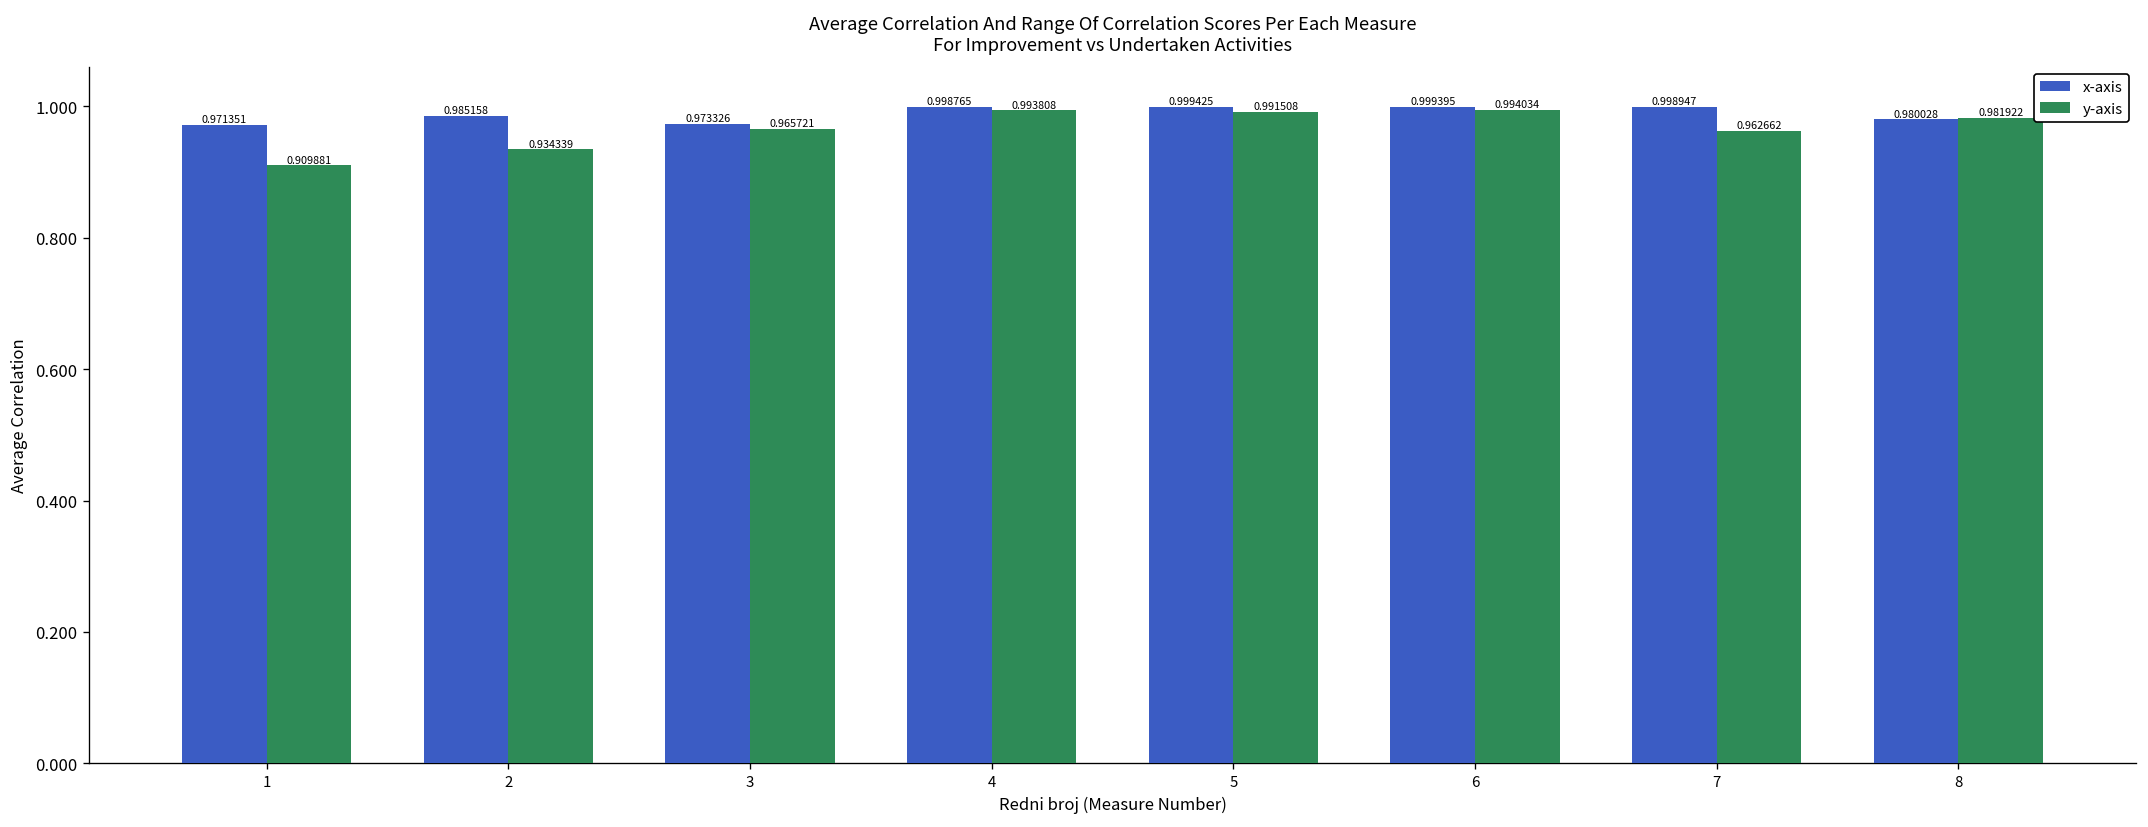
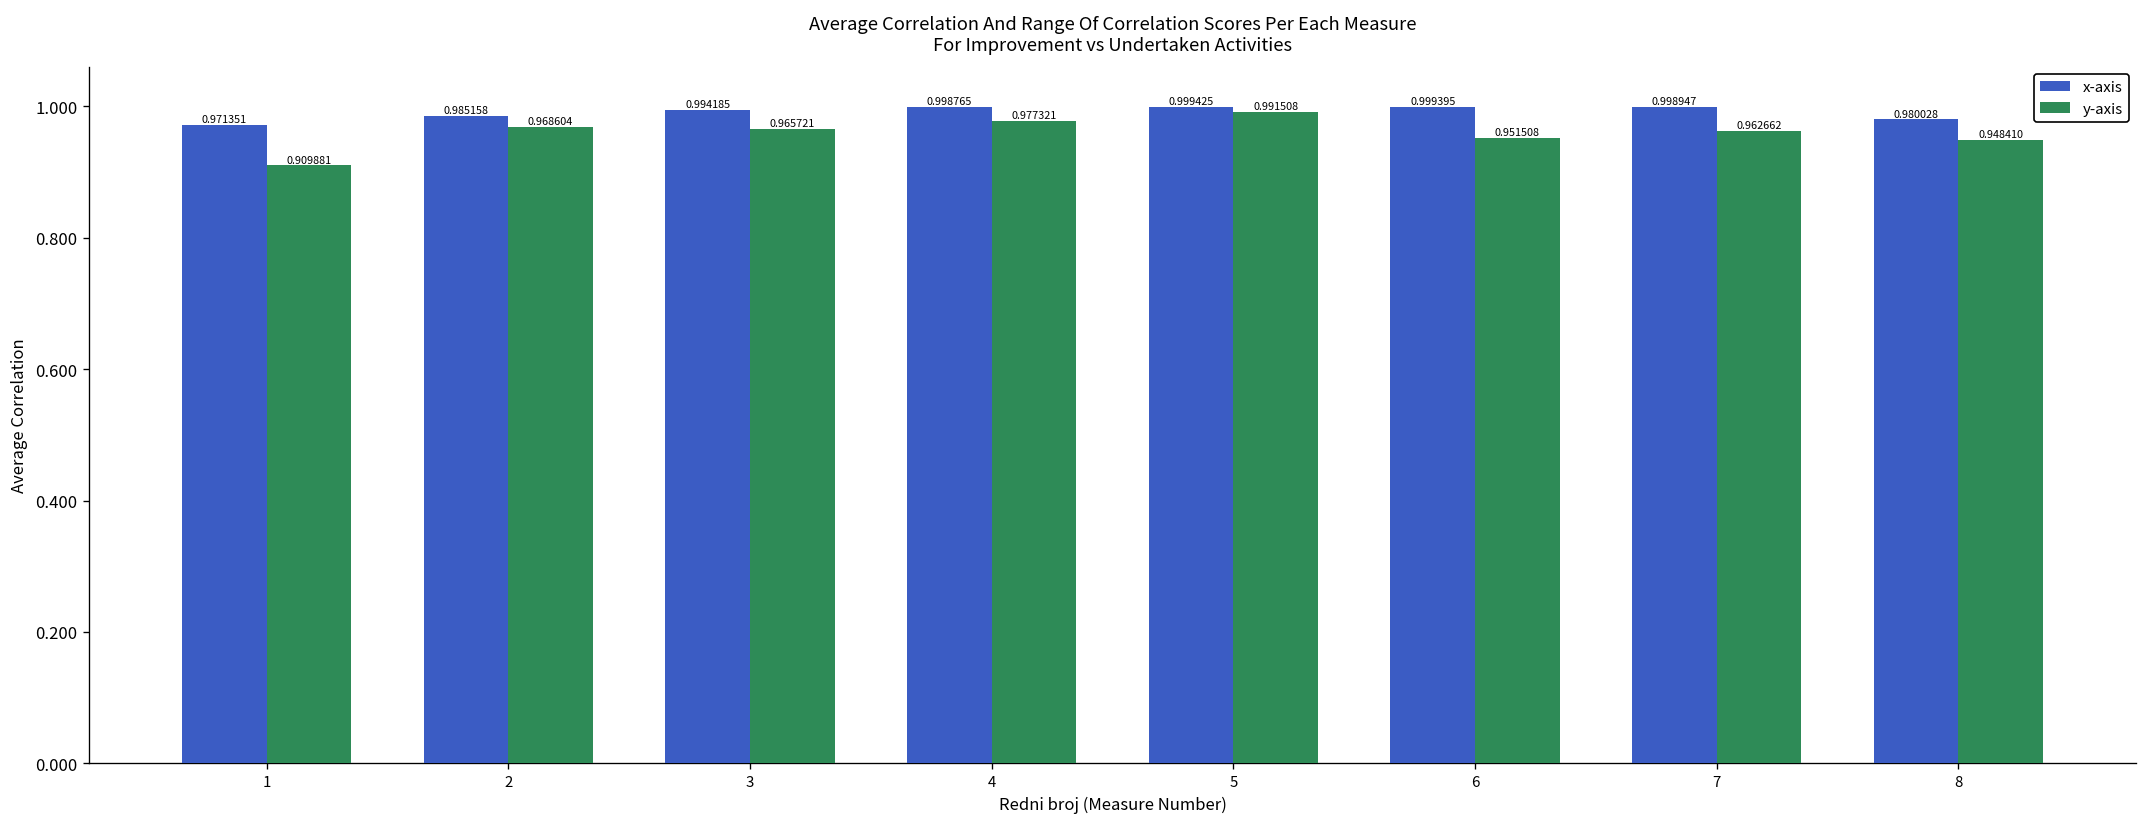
  {
    "x-axis": {
      "1": 0.971351,
      "2": 0.985158,
-     "3": 0.973326,
+     "3": 0.994185,
      "4": 0.998765,
      "5": 0.999425,
      "6": 0.999395,
      "7": 0.998947,
      "8": 0.980028
    },
    "y-axis": {
      "1": 0.909881,
-     "2": 0.934339,
+     "2": 0.968604,
      "3": 0.965721,
-     "4": 0.993808,
+     "4": 0.977321,
      "5": 0.991508,
-     "6": 0.994034,
+     "6": 0.951508,
      "7": 0.962662,
-     "8": 0.981922
+     "8": 0.948410
    }
  }
